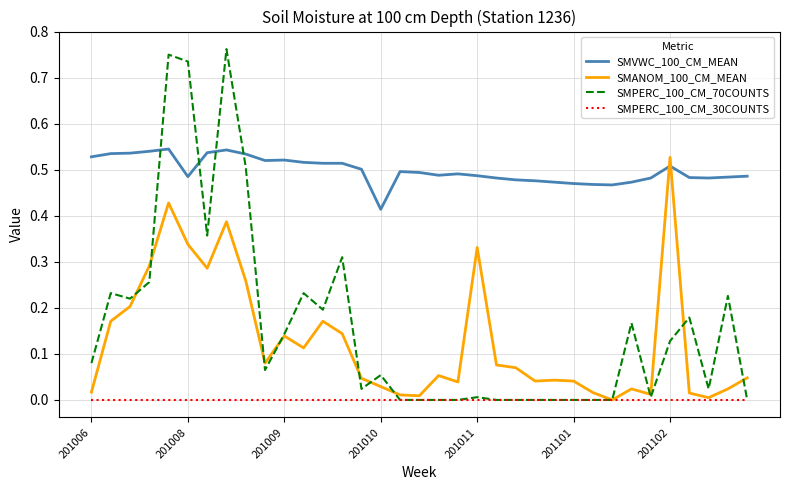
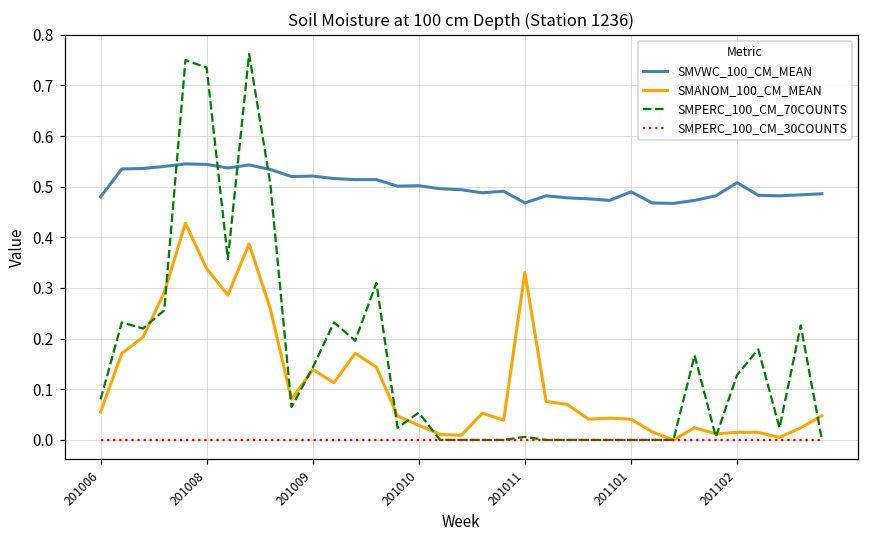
  {
    "SMVWC_100_CM_MEAN": {
-     "201006": 0.53,
-     "201008": 0.49,
+     "201006": 0.48,
+     "201008": 0.54,
      "201009": 0.52,
-     "201010": 0.41,
-     "201011": 0.49,
-     "201101": 0.47,
+     "201010": 0.50,
+     "201011": 0.47,
+     "201101": 0.49,
      "201102": 0.51
    },
    "SMANOM_100_CM_MEAN": {
-     "201006": 0.02,
+     "201006": 0.06,
      "201008": 0.34,
      "201010": 0.03,
      "201011": 0.33,
      "201101": 0.04,
-     "201102": 0.53
+     "201102": 0.02
    },
    "SMPERC_100_CM_70COUNTS": {
      "201006": 0.08,
      "201008": 0.74,
      "201010": 0.05,
      "201011": 0.01,
      "201102": 0.13
    },
    "SMPERC_100_CM_30COUNTS": {
      "201006": 0.00,
      "201008": 0.00,
      "201009": 0.00,
      "201010": 0.00,
      "201011": 0.00,
      "201102": 0.00
    }
  }
